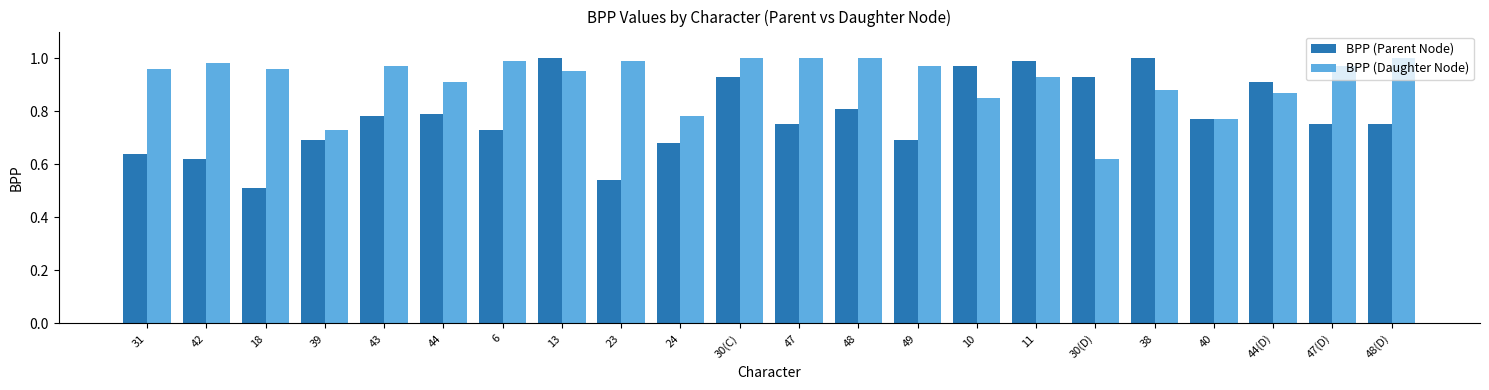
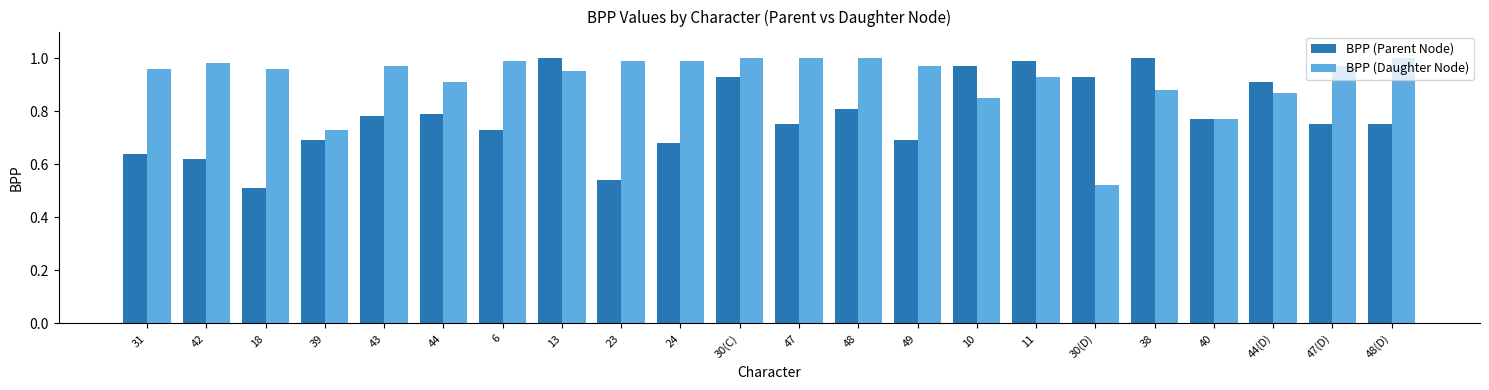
  {
    "BPP (Parent Node)": {
      "31": 0.64,
      "42": 0.62,
      "18": 0.51,
      "39": 0.69,
      "43": 0.78,
      "44": 0.79,
      "6": 0.73,
      "13": 1.00,
      "23": 0.54,
      "24": 0.68,
      "30(C)": 0.93,
      "47": 0.75,
      "48": 0.81,
      "49": 0.69,
      "10": 0.97,
      "11": 0.99,
      "30(D)": 0.93,
      "38": 1.00,
      "40": 0.77,
      "44(D)": 0.91,
      "47(D)": 0.75,
      "48(D)": 0.75
    },
    "BPP (Daughter Node)": {
      "31": 0.96,
      "42": 0.98,
      "18": 0.96,
      "39": 0.73,
      "43": 0.97,
      "44": 0.91,
      "6": 0.99,
      "13": 0.95,
      "23": 0.99,
-     "24": 0.78,
+     "24": 0.99,
      "30(C)": 1.00,
      "47": 1.00,
      "48": 1.00,
      "49": 0.97,
      "10": 0.85,
      "11": 0.93,
-     "30(D)": 0.62,
+     "30(D)": 0.52,
      "38": 0.88,
      "40": 0.77,
      "44(D)": 0.87
    }
  }
